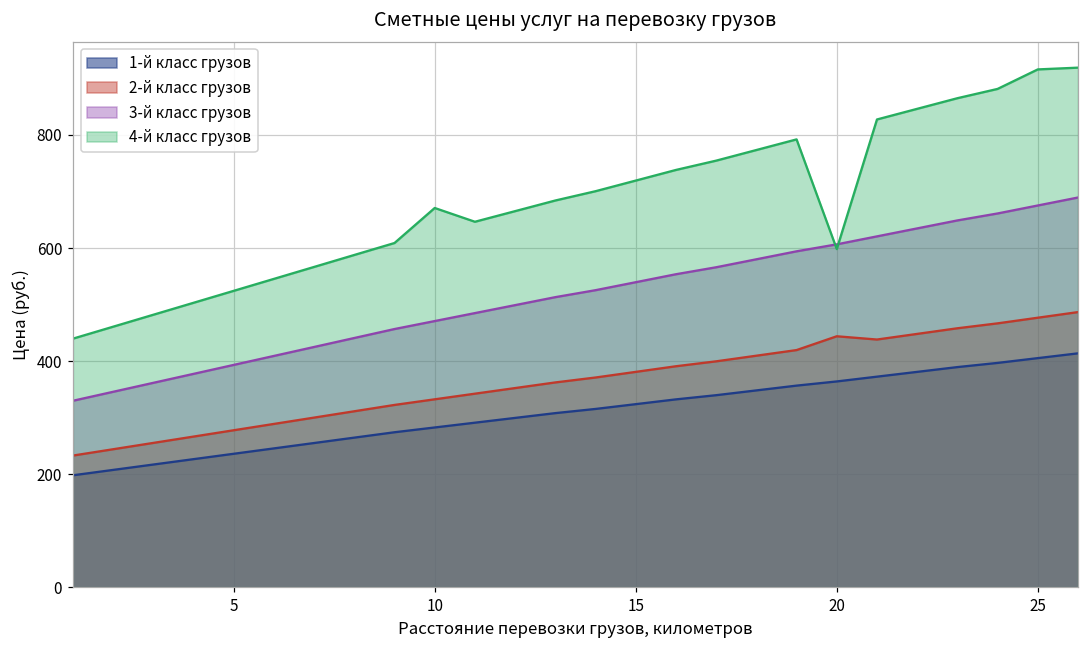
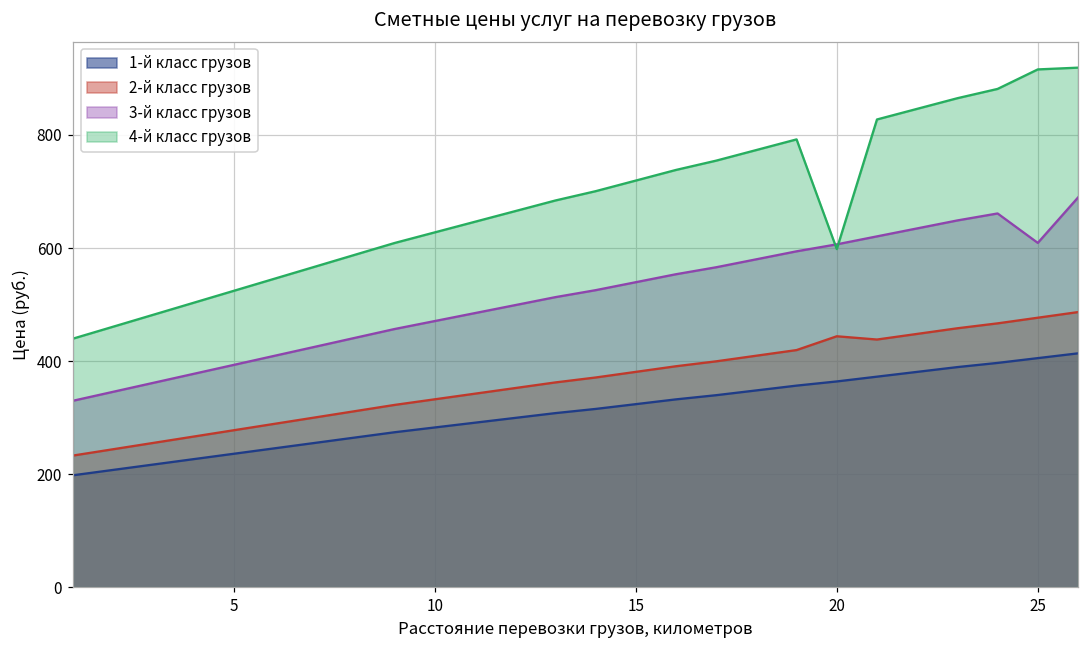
  {
    "1-й класс грузов": {
      "5": 240,
      "10": 280,
      "15": 320,
      "20": 360,
      "25": 410
    },
    "2-й класс грузов": {
      "5": 280,
      "10": 330,
      "15": 380,
      "20": 440,
      "25": 480
    },
    "3-й класс грузов": {
      "5": 390,
      "10": 470,
      "15": 540,
      "20": 610,
-     "25": 680
+     "25": 610
    },
    "4-й класс грузов": {
      "5": 520,
-     "10": 670,
+     "10": 630,
      "15": 720,
      "20": 600,
      "25": 920
    }
  }
